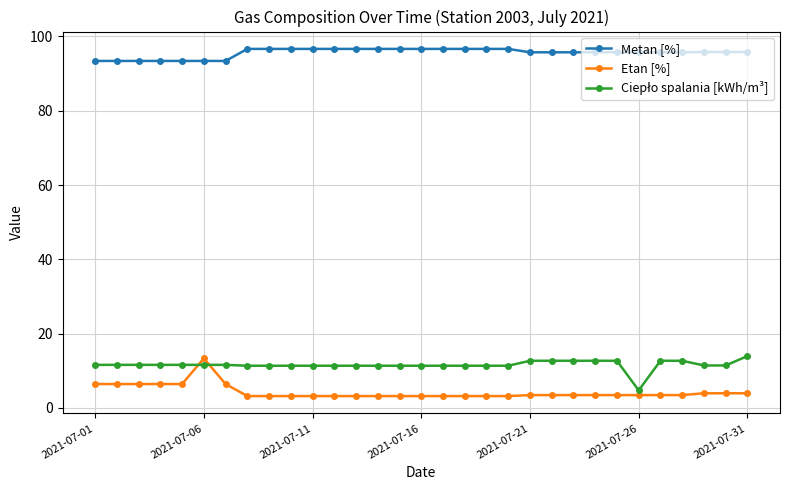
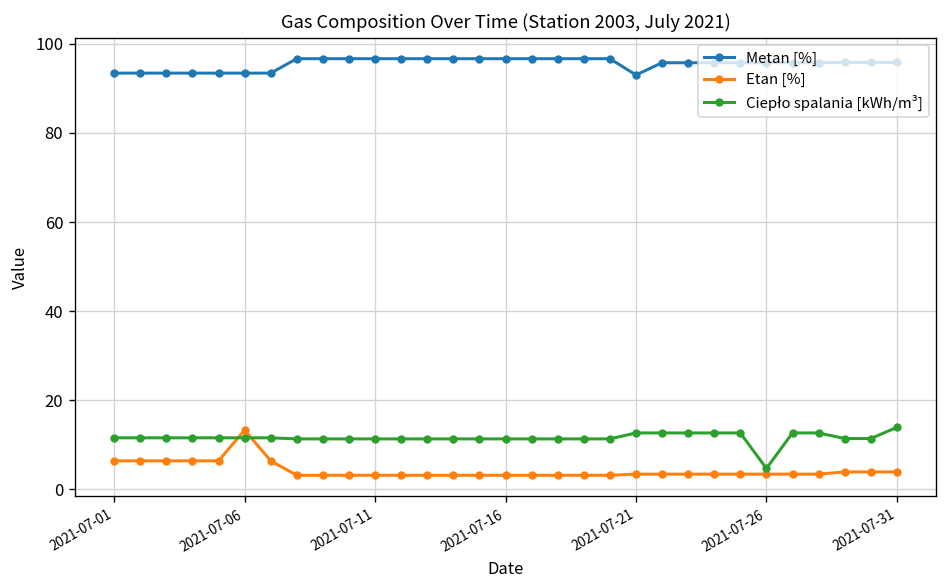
  {
    "Metan [%]": {
      "2021-07-01": 93,
      "2021-07-06": 93,
      "2021-07-11": 97,
      "2021-07-16": 97,
-     "2021-07-21": 96
+     "2021-07-21": 93
    },
    "Etan [%]": {
      "2021-07-01": 6,
      "2021-07-06": 13,
      "2021-07-11": 3,
      "2021-07-16": 3,
      "2021-07-21": 3,
      "2021-07-26": 3,
      "2021-07-31": 4
    },
    "Ciepło spalania [kWh/m³]": {
      "2021-07-01": 12,
      "2021-07-06": 12,
      "2021-07-11": 11,
      "2021-07-16": 11,
      "2021-07-21": 13,
      "2021-07-26": 5,
      "2021-07-31": 14
    }
  }
